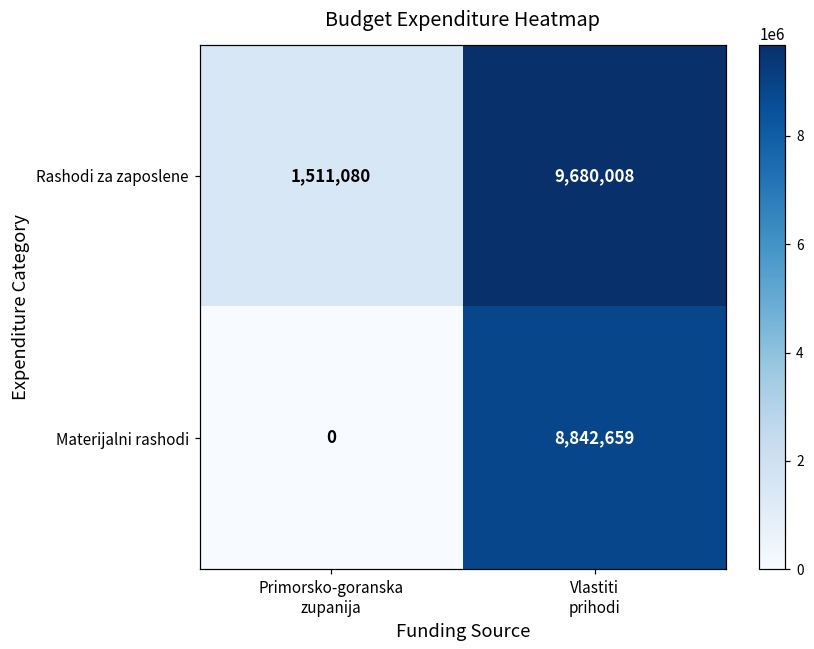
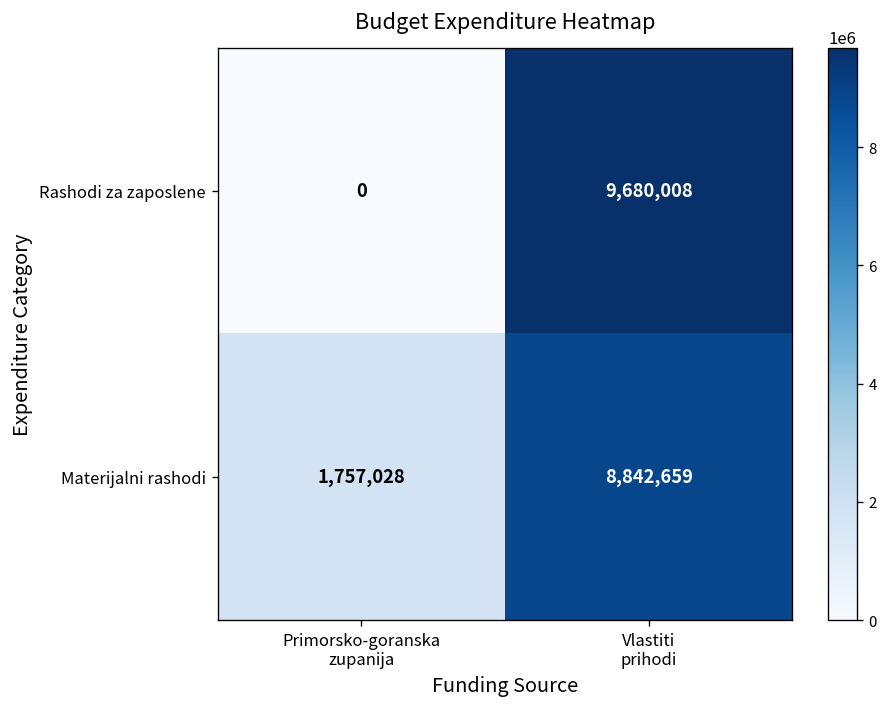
  {
    "Rashodi za zaposlene": {
-     "Primorsko-goranska zupanija": "1,511,080",
+     "Primorsko-goranska zupanija": "0",
      "Vlastiti prihodi": "9,680,008"
    },
    "Materijalni rashodi": {
-     "Primorsko-goranska zupanija": "0",
+     "Primorsko-goranska zupanija": "1,757,028",
      "Vlastiti prihodi": "8,842,659"
    }
  }
